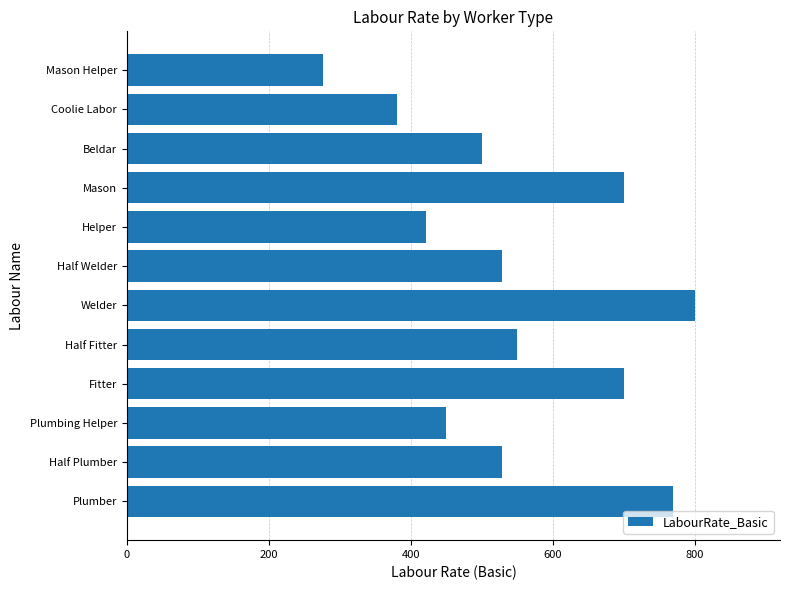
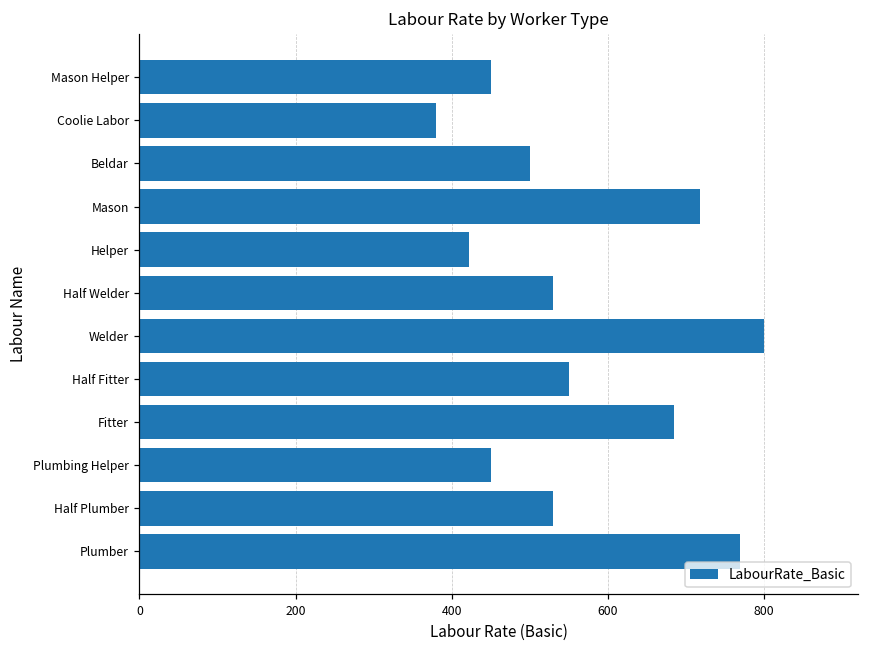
  {
-   "Mason Helper": 280,
+   "Mason Helper": 450,
    "Coolie Labor": 380,
    "Beldar": 500,
-   "Mason": 700,
+   "Mason": 720,
    "Helper": 420,
    "Half Welder": 530,
    "Welder": 800,
    "Half Fitter": 550,
-   "Fitter": 700,
+   "Fitter": 680,
    "Plumbing Helper": 450,
    "Half Plumber": 530,
    "Plumber": 770
  }
